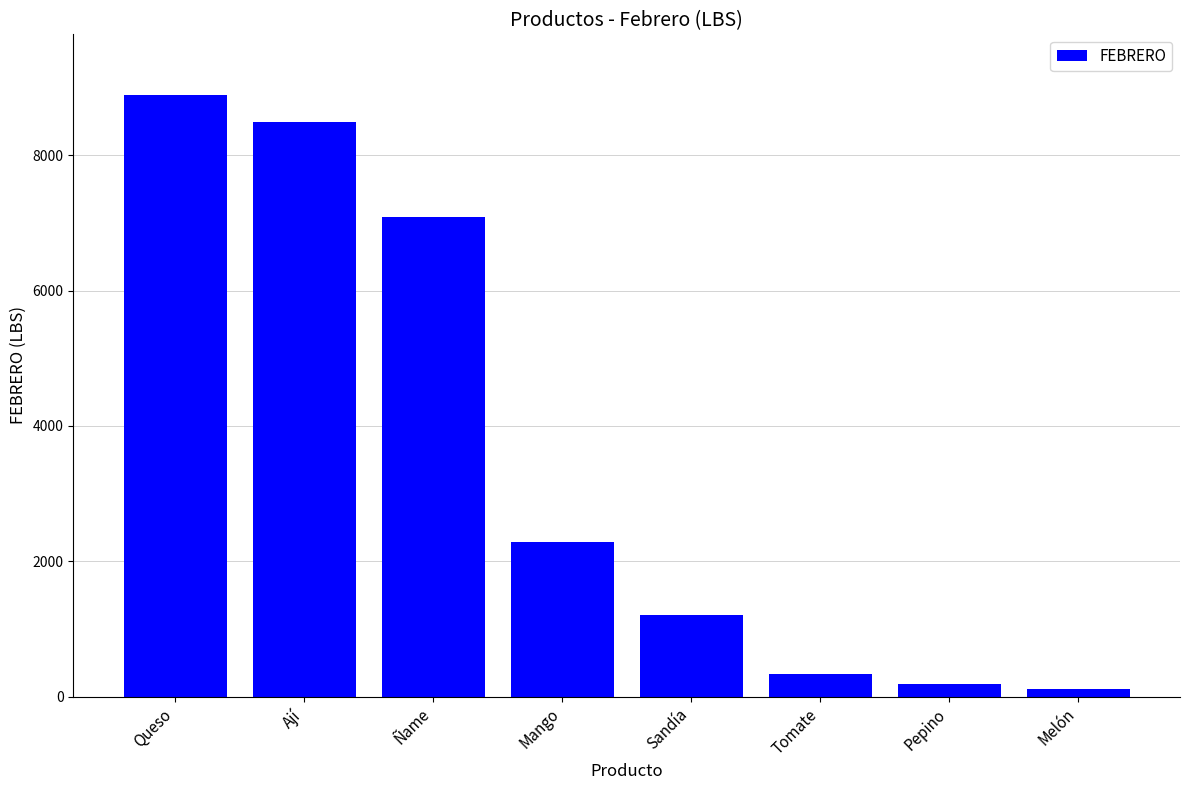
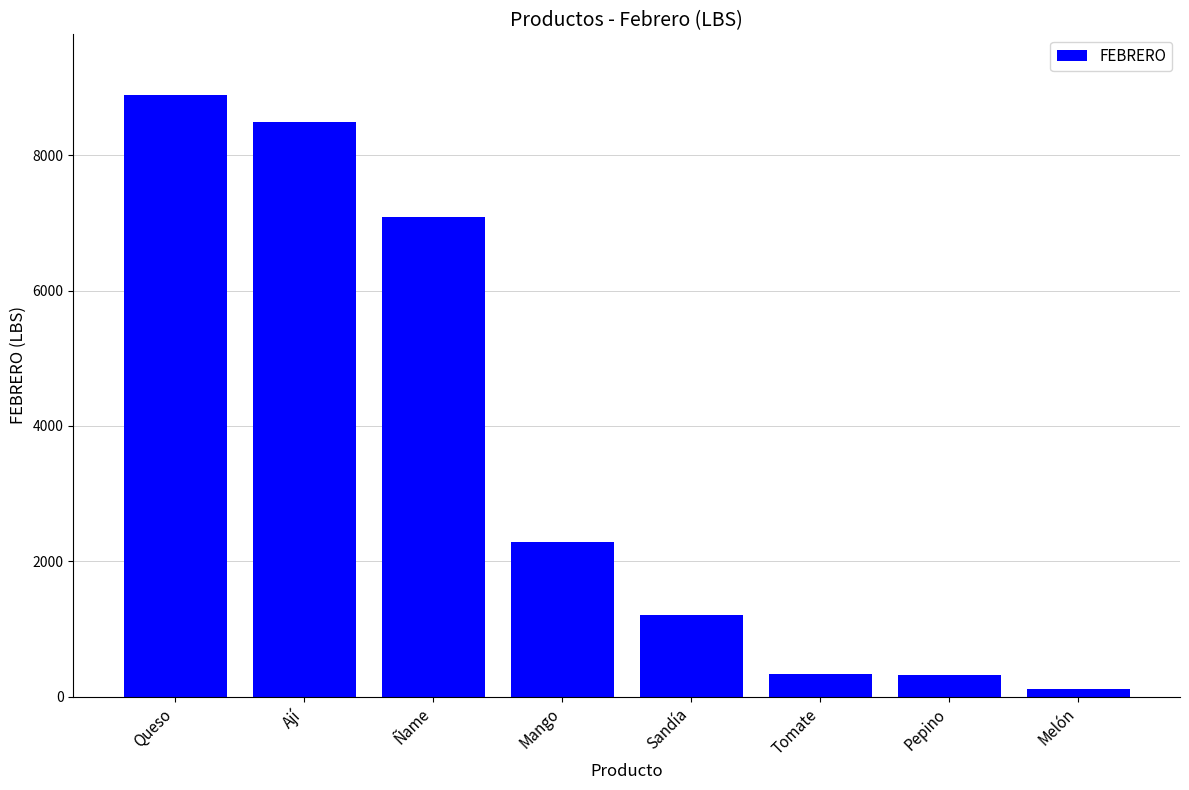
  {
    "Queso": 8900,
    "Ají": 8500,
    "Ñame": 7100,
    "Mango": 2300,
    "Sandía": 1200,
    "Tomate": 300,
-   "Pepino": 200,
+   "Pepino": 300,
    "Melón": 100
  }
